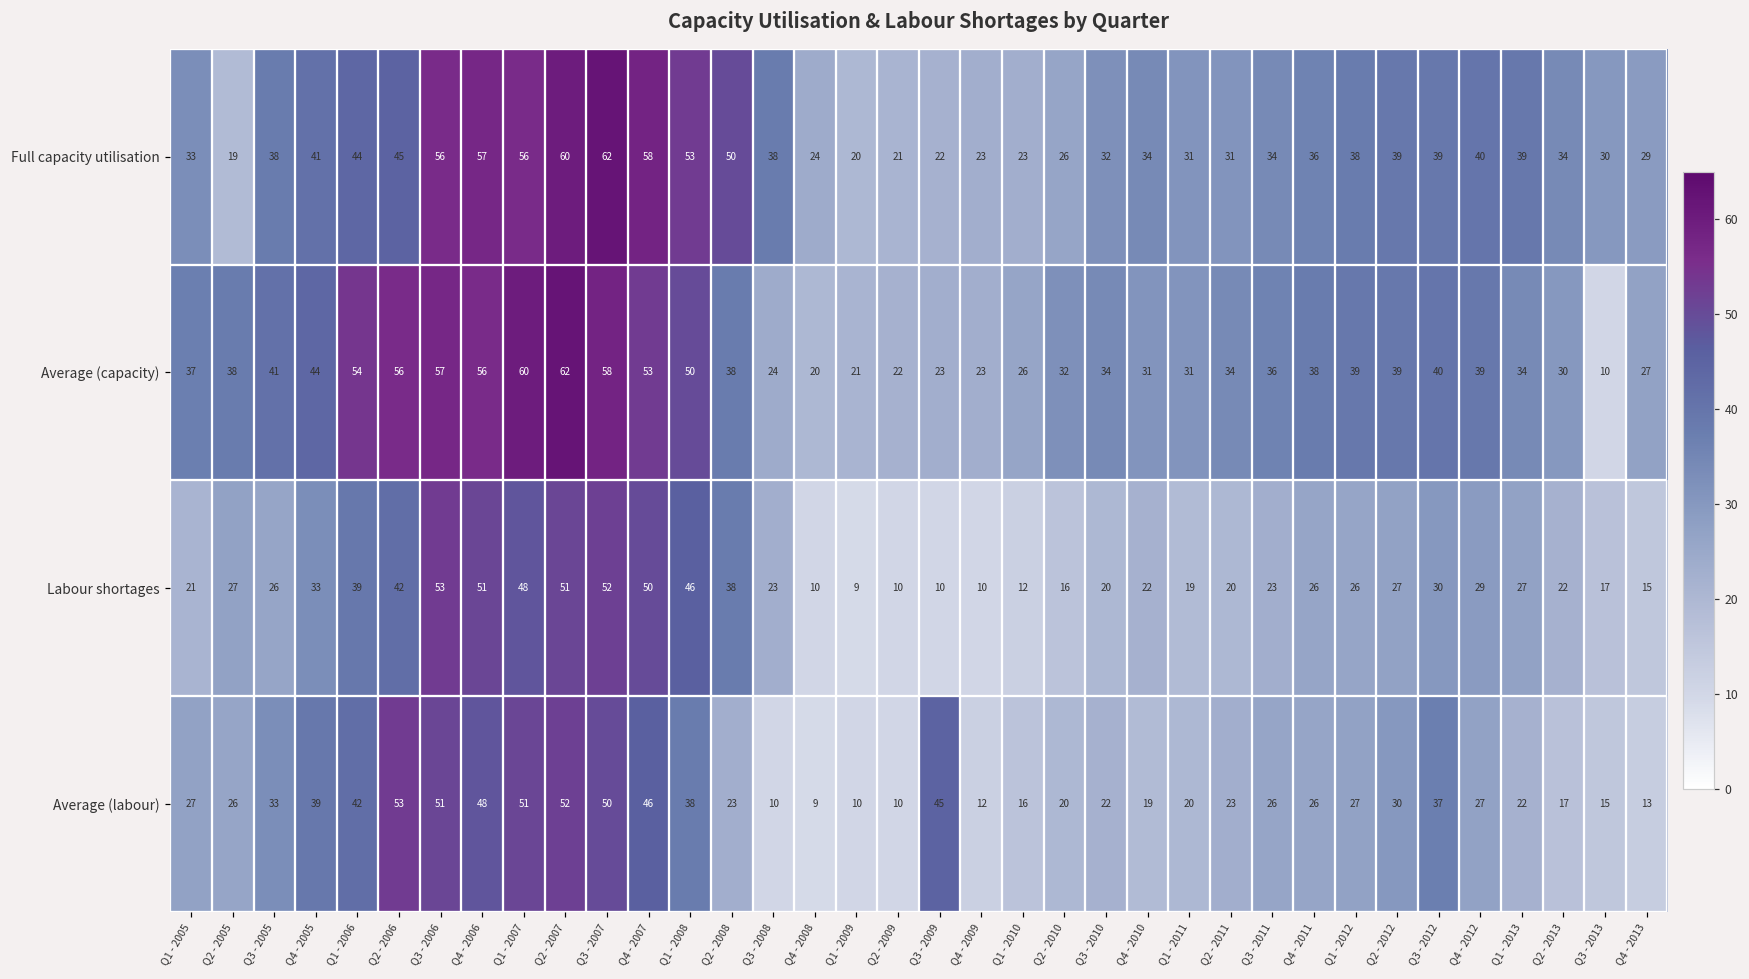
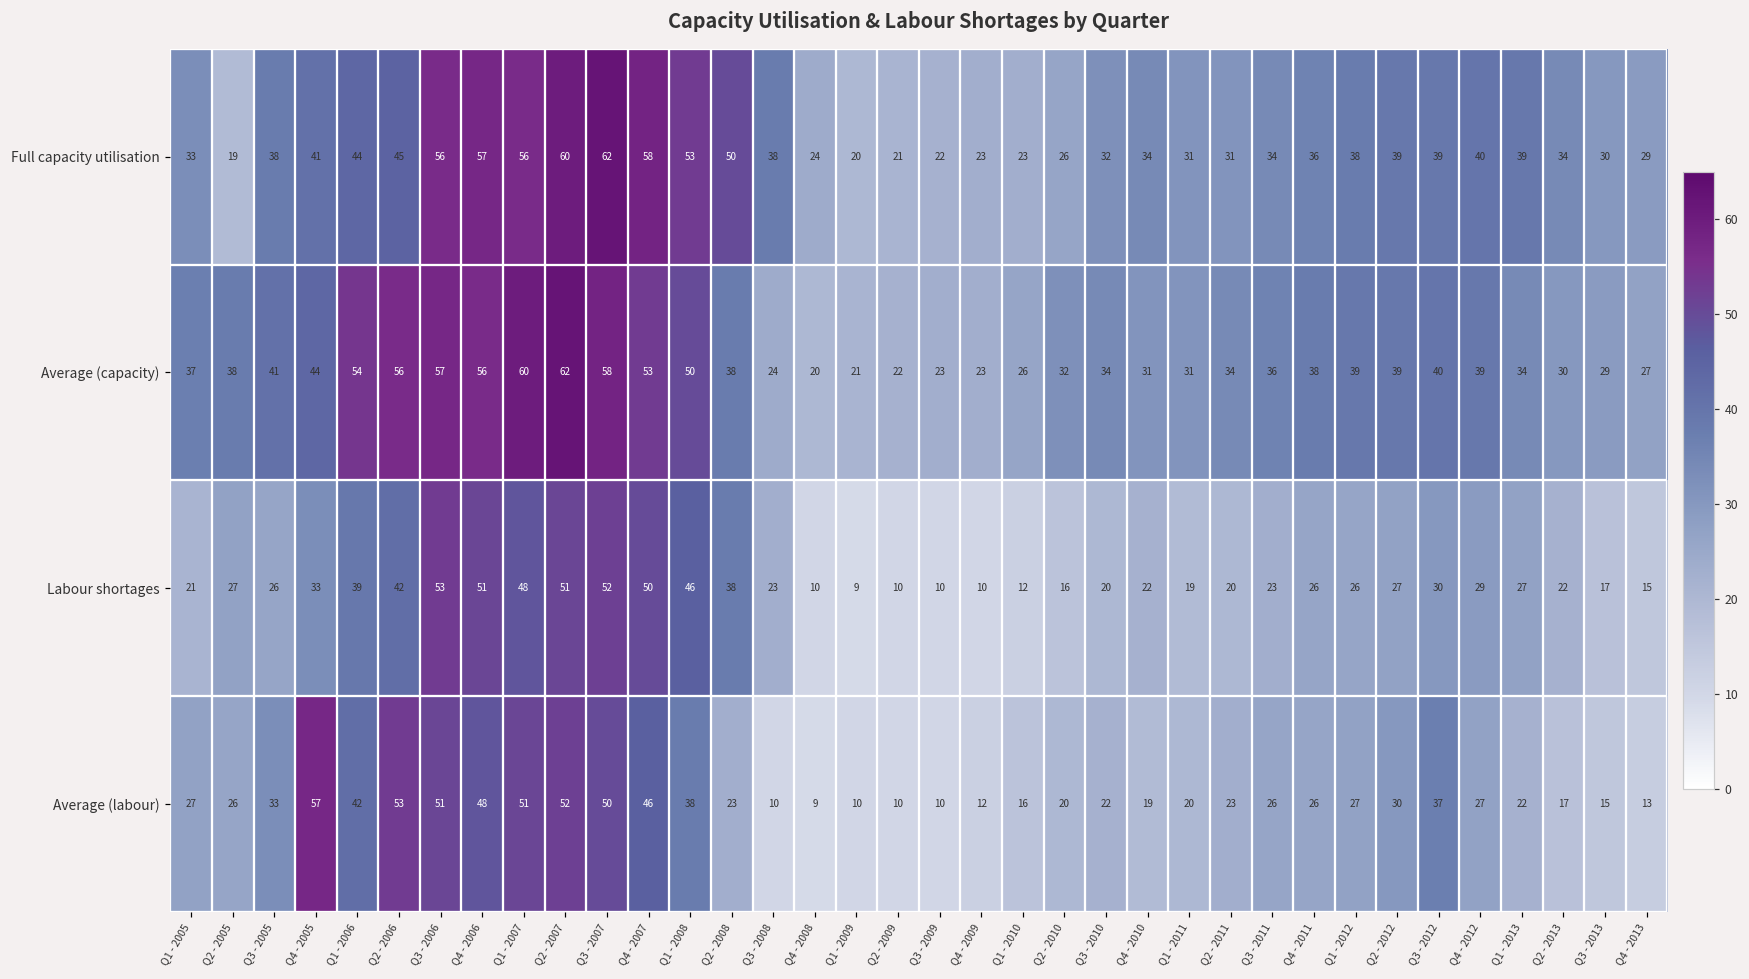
  {
    "Full capacity utilisation": {
      "Q1 - 2005": 33,
      "Q2 - 2005": 19,
      "Q3 - 2005": 38,
      "Q4 - 2005": 41,
      "Q1 - 2006": 44,
      "Q2 - 2006": 45,
      "Q3 - 2006": 56,
      "Q4 - 2006": 57,
      "Q1 - 2007": 56,
      "Q2 - 2007": 60,
      "Q3 - 2007": 62,
      "Q4 - 2007": 58,
      "Q1 - 2008": 53,
      "Q2 - 2008": 50,
      "Q3 - 2008": 38,
      "Q4 - 2008": 24,
      "Q1 - 2009": 20,
      "Q2 - 2009": 21,
      "Q3 - 2009": 22,
      "Q4 - 2009": 23,
      "Q1 - 2010": 23,
      "Q2 - 2010": 26,
      "Q3 - 2010": 32,
      "Q4 - 2010": 34,
      "Q1 - 2011": 31,
      "Q2 - 2011": 31,
      "Q3 - 2011": 34,
      "Q4 - 2011": 36,
      "Q1 - 2012": 38,
      "Q2 - 2012": 39,
      "Q3 - 2012": 39,
      "Q4 - 2012": 40,
      "Q1 - 2013": 39,
      "Q2 - 2013": 34,
      "Q3 - 2013": 30,
      "Q4 - 2013": 29
    },
    "Average (capacity)": {
      "Q1 - 2005": 37,
      "Q2 - 2005": 38,
      "Q3 - 2005": 41,
      "Q4 - 2005": 44,
      "Q1 - 2006": 54,
      "Q2 - 2006": 56,
      "Q3 - 2006": 57,
      "Q4 - 2006": 56,
      "Q1 - 2007": 60,
      "Q2 - 2007": 62,
      "Q3 - 2007": 58,
      "Q4 - 2007": 53,
      "Q1 - 2008": 50,
      "Q2 - 2008": 38,
      "Q3 - 2008": 24,
      "Q4 - 2008": 20,
      "Q1 - 2009": 21,
      "Q2 - 2009": 22,
      "Q3 - 2009": 23,
      "Q4 - 2009": 23,
      "Q1 - 2010": 26,
      "Q2 - 2010": 32,
      "Q3 - 2010": 34,
      "Q4 - 2010": 31,
      "Q1 - 2011": 31,
      "Q2 - 2011": 34,
      "Q3 - 2011": 36,
      "Q4 - 2011": 38,
      "Q1 - 2012": 39,
      "Q2 - 2012": 39,
      "Q3 - 2012": 40,
      "Q4 - 2012": 39,
      "Q1 - 2013": 34,
      "Q2 - 2013": 30,
-     "Q3 - 2013": 10,
+     "Q3 - 2013": 29,
      "Q4 - 2013": 27
    },
    "Labour shortages": {
      "Q1 - 2005": 21,
      "Q2 - 2005": 27,
      "Q3 - 2005": 26,
      "Q4 - 2005": 33,
      "Q1 - 2006": 39,
      "Q2 - 2006": 42,
      "Q3 - 2006": 53,
      "Q4 - 2006": 51,
      "Q1 - 2007": 48,
      "Q2 - 2007": 51,
      "Q3 - 2007": 52,
      "Q4 - 2007": 50,
      "Q1 - 2008": 46,
      "Q2 - 2008": 38,
      "Q3 - 2008": 23,
      "Q4 - 2008": 10,
      "Q1 - 2009": 9,
      "Q2 - 2009": 10,
      "Q3 - 2009": 10,
      "Q4 - 2009": 10,
      "Q1 - 2010": 12,
      "Q2 - 2010": 16,
      "Q3 - 2010": 20,
      "Q4 - 2010": 22,
      "Q1 - 2011": 19,
      "Q2 - 2011": 20,
      "Q3 - 2011": 23,
      "Q4 - 2011": 26,
      "Q1 - 2012": 26,
      "Q2 - 2012": 27,
      "Q3 - 2012": 30,
      "Q4 - 2012": 29,
      "Q1 - 2013": 27,
      "Q2 - 2013": 22,
      "Q3 - 2013": 17,
      "Q4 - 2013": 15
    },
    "Average (labour)": {
      "Q1 - 2005": 27,
      "Q2 - 2005": 26,
      "Q3 - 2005": 33,
-     "Q4 - 2005": 39,
+     "Q4 - 2005": 57,
      "Q1 - 2006": 42,
      "Q2 - 2006": 53,
      "Q3 - 2006": 51,
      "Q4 - 2006": 48,
      "Q1 - 2007": 51,
      "Q2 - 2007": 52,
      "Q3 - 2007": 50,
      "Q4 - 2007": 46,
      "Q1 - 2008": 38,
      "Q2 - 2008": 23,
      "Q3 - 2008": 10,
      "Q4 - 2008": 9,
      "Q1 - 2009": 10,
      "Q2 - 2009": 10,
-     "Q3 - 2009": 45,
+     "Q3 - 2009": 10,
      "Q4 - 2009": 12,
      "Q1 - 2010": 16,
      "Q2 - 2010": 20,
      "Q3 - 2010": 22,
      "Q4 - 2010": 19,
      "Q1 - 2011": 20,
      "Q2 - 2011": 23,
      "Q3 - 2011": 26,
      "Q4 - 2011": 26,
      "Q1 - 2012": 27,
      "Q2 - 2012": 30,
      "Q3 - 2012": 37,
      "Q4 - 2012": 27,
      "Q1 - 2013": 22,
      "Q2 - 2013": 17,
      "Q3 - 2013": 15,
      "Q4 - 2013": 13
    }
  }
